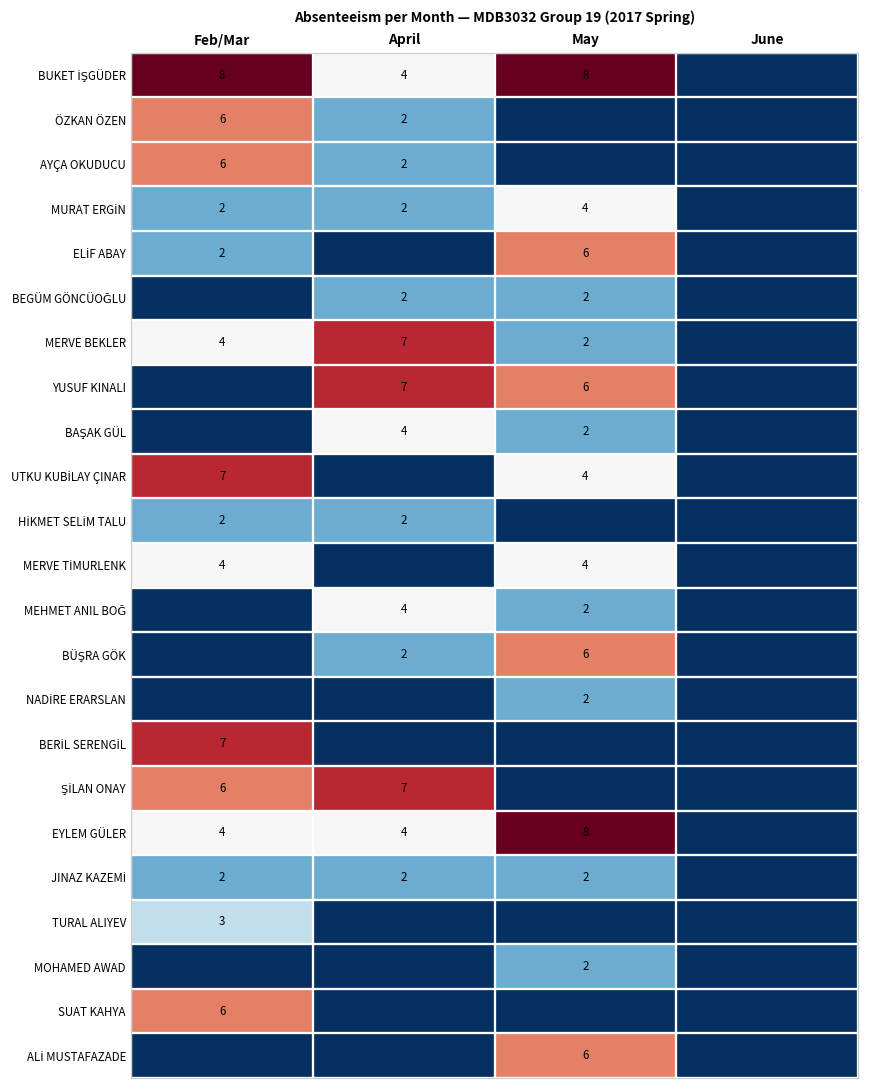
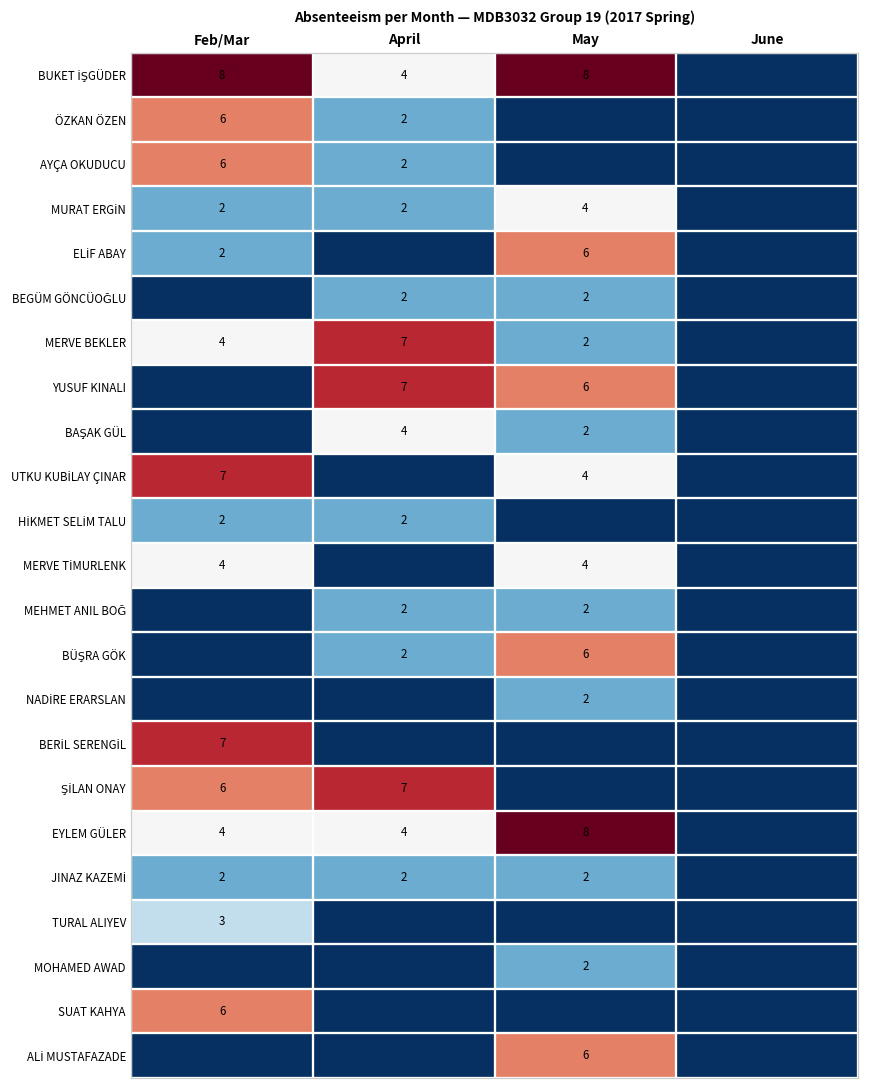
  {
    "BUKET İŞGÜDER": {
      "Feb/Mar": 8,
      "April": 4,
      "May": 8
    },
    "ÖZKAN ÖZEN": {
      "Feb/Mar": 6,
      "April": 2
    },
    "AYÇA OKUDUCU": {
      "Feb/Mar": 6,
      "April": 2
    },
    "MURAT ERGİN": {
      "Feb/Mar": 2,
      "April": 2,
      "May": 4
    },
    "ELİF ABAY": {
      "Feb/Mar": 2,
      "May": 6
    },
    "BEGÜM GÖNCÜOĞLU": {
      "April": 2,
      "May": 2
    },
    "MERVE BEKLER": {
      "Feb/Mar": 4,
      "April": 7,
      "May": 2
    },
    "YUSUF KINALI": {
      "April": 7,
      "May": 6
    },
    "BAŞAK GÜL": {
      "April": 4,
      "May": 2
    },
    "UTKU KUBİLAY ÇINAR": {
      "Feb/Mar": 7,
      "May": 4
    },
    "HİKMET SELİM TALU": {
      "Feb/Mar": 2,
      "April": 2
    },
    "MERVE TİMURLENK": {
      "Feb/Mar": 4,
      "May": 4
    },
    "MEHMET ANIL BOĞ": {
-     "April": 4,
+     "April": 2,
      "May": 2
    },
    "BÜŞRA GÖK": {
      "April": 2,
      "May": 6
    },
    "NADİRE ERARSLAN": {
      "May": 2
    },
    "BERİL SERENGİL": {
      "Feb/Mar": 7
    },
    "ŞİLAN ONAY": {
      "Feb/Mar": 6,
      "April": 7
    },
    "EYLEM GÜLER": {
      "Feb/Mar": 4,
      "April": 4,
      "May": 8
    },
    "JINAZ KAZEMİ": {
      "Feb/Mar": 2,
      "April": 2,
      "May": 2
    },
    "TURAL ALIYEV": {
      "Feb/Mar": 3
    },
    "MOHAMED AWAD": {
      "May": 2
    },
    "SUAT KAHYA": {
      "Feb/Mar": 6
    },
    "ALİ MUSTAFAZADE": {
      "May": 6
    }
  }
